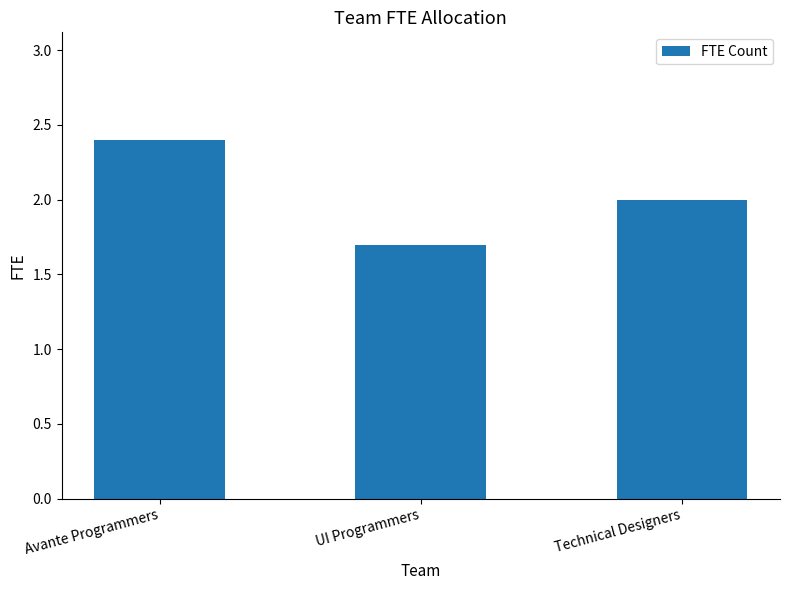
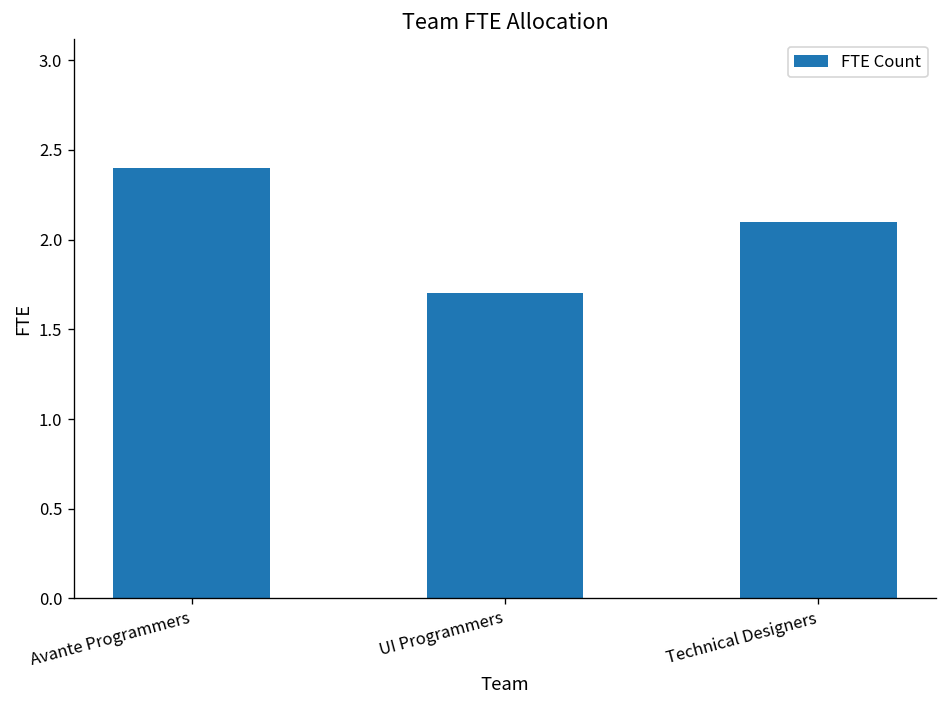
  {
    "Avante Programmers": 2.4,
    "UI Programmers": 1.7,
-   "Technical Designers": 2.0
+   "Technical Designers": 2.1
  }
